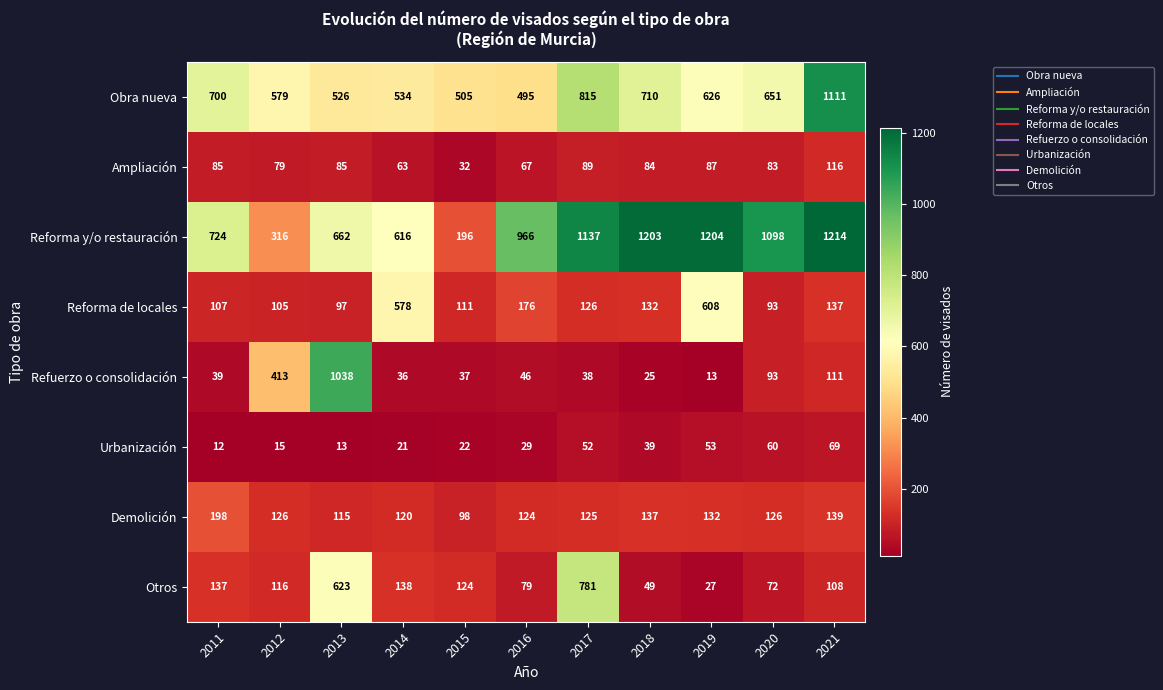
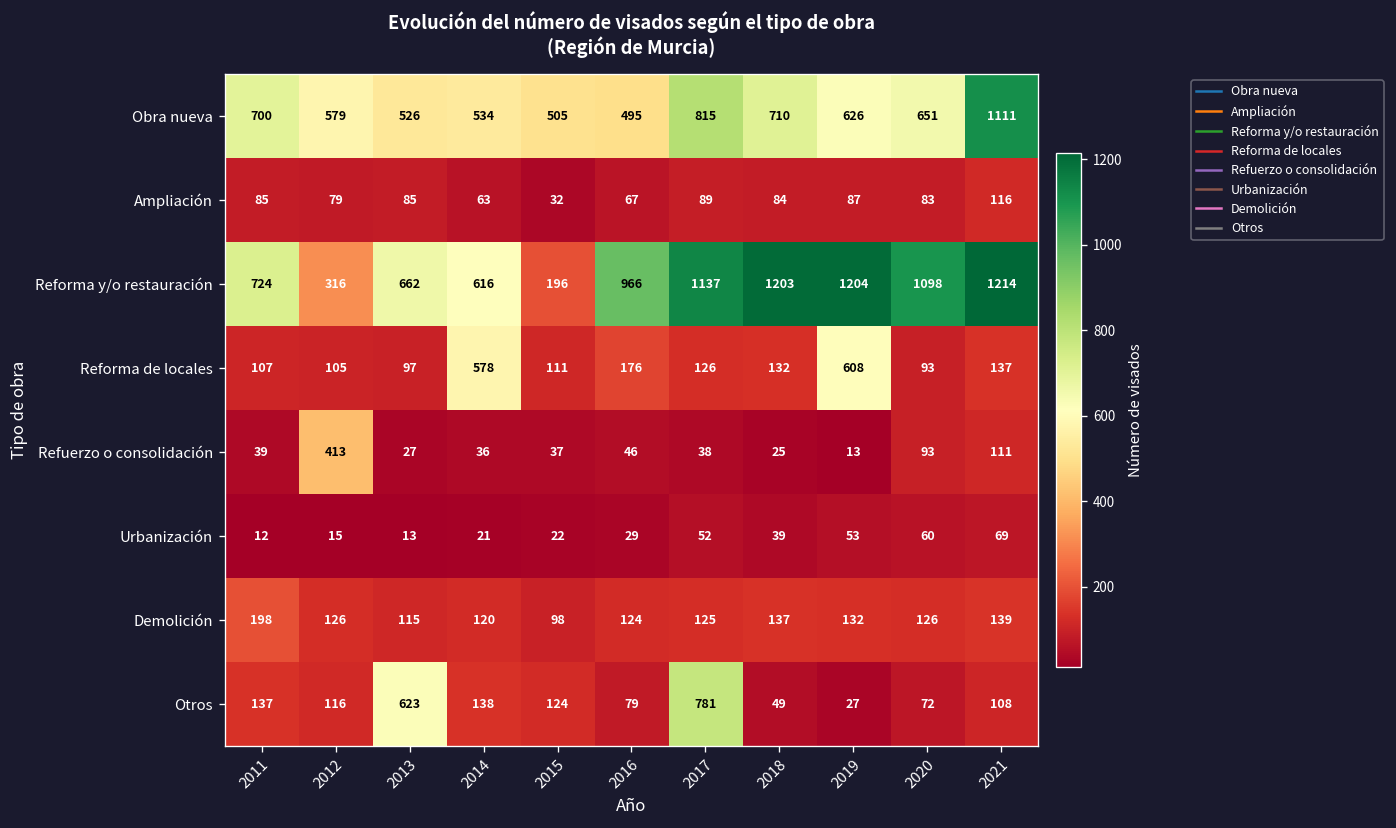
  {
    "Obra nueva": {
      "2011": 700,
      "2012": 579,
      "2013": 526,
      "2014": 534,
      "2015": 505,
      "2016": 495,
      "2017": 815,
      "2018": 710,
      "2019": 626,
      "2020": 651,
      "2021": 1111
    },
    "Ampliación": {
      "2011": 85,
      "2012": 79,
      "2013": 85,
      "2014": 63,
      "2015": 32,
      "2016": 67,
      "2017": 89,
      "2018": 84,
      "2019": 87,
      "2020": 83,
      "2021": 116
    },
    "Reforma y/o restauración": {
      "2011": 724,
      "2012": 316,
      "2013": 662,
      "2014": 616,
      "2015": 196,
      "2016": 966,
      "2017": 1137,
      "2018": 1203,
      "2019": 1204,
      "2020": 1098,
      "2021": 1214
    },
    "Reforma de locales": {
      "2011": 107,
      "2012": 105,
      "2013": 97,
      "2014": 578,
      "2015": 111,
      "2016": 176,
      "2017": 126,
      "2018": 132,
      "2019": 608,
      "2020": 93,
      "2021": 137
    },
    "Refuerzo o consolidación": {
      "2011": 39,
      "2012": 413,
-     "2013": 1038,
+     "2013": 27,
      "2014": 36,
      "2015": 37,
      "2016": 46,
      "2017": 38,
      "2018": 25,
      "2019": 13,
      "2020": 93,
      "2021": 111
    },
    "Urbanización": {
      "2011": 12,
      "2012": 15,
      "2013": 13,
      "2014": 21,
      "2015": 22,
      "2016": 29,
      "2017": 52,
      "2018": 39,
      "2019": 53,
      "2020": 60,
      "2021": 69
    },
    "Demolición": {
      "2011": 198,
      "2012": 126,
      "2013": 115,
      "2014": 120,
      "2015": 98,
      "2016": 124,
      "2017": 125,
      "2018": 137,
      "2019": 132,
      "2020": 126,
      "2021": 139
    },
    "Otros": {
      "2011": 137,
      "2012": 116,
      "2013": 623,
      "2014": 138,
      "2015": 124,
      "2016": 79,
      "2017": 781,
      "2018": 49,
      "2019": 27,
      "2020": 72,
      "2021": 108
    }
  }
